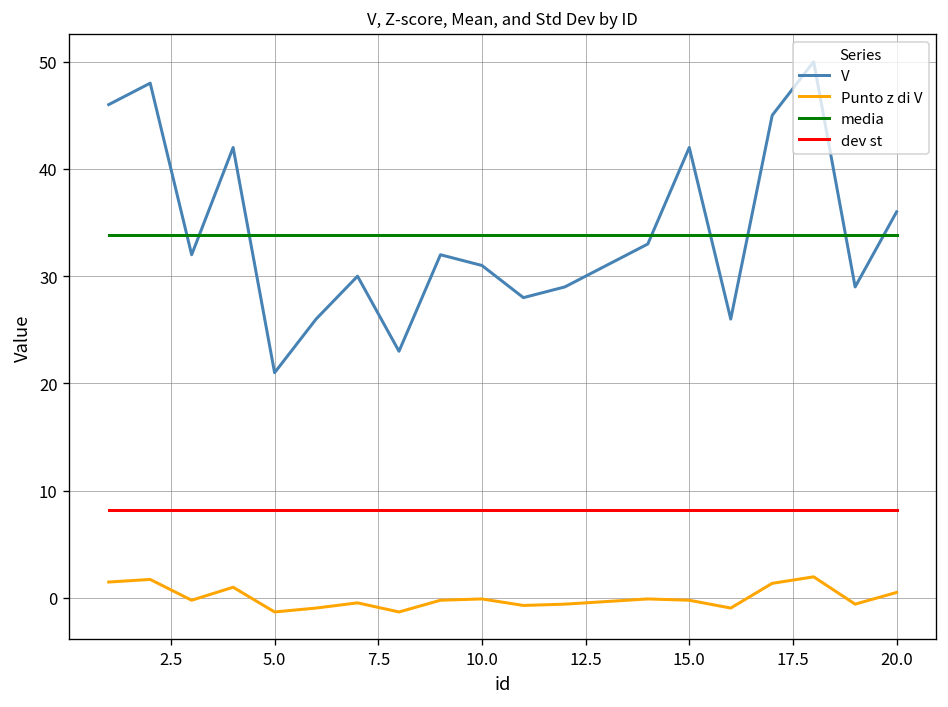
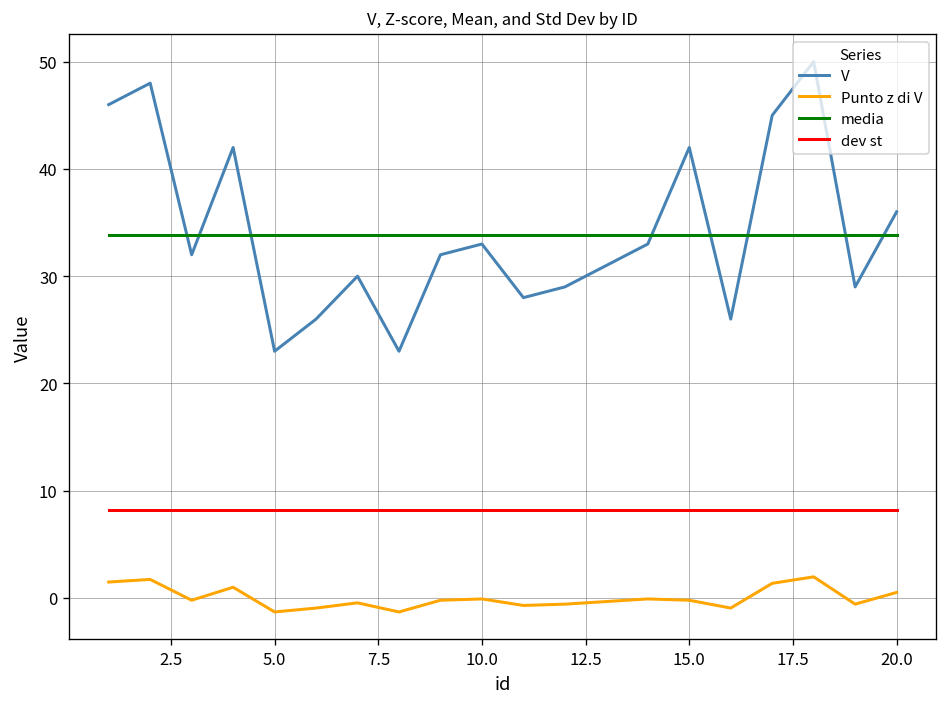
  {
    "V": {
-     "5.0": 21,
-     "10.0": 31,
+     "5.0": 23,
+     "10.0": 33,
      "15.0": 42,
      "20.0": 36
    },
    "Punto z di V": {
      "5.0": -1,
      "10.0": 0,
      "15.0": 0,
      "20.0": 1
    },
    "media": {
      "5.0": 34,
      "10.0": 34,
      "15.0": 34,
      "20.0": 34
    },
    "dev st": {
      "5.0": 8,
      "10.0": 8,
      "15.0": 8,
      "20.0": 8
    }
  }
